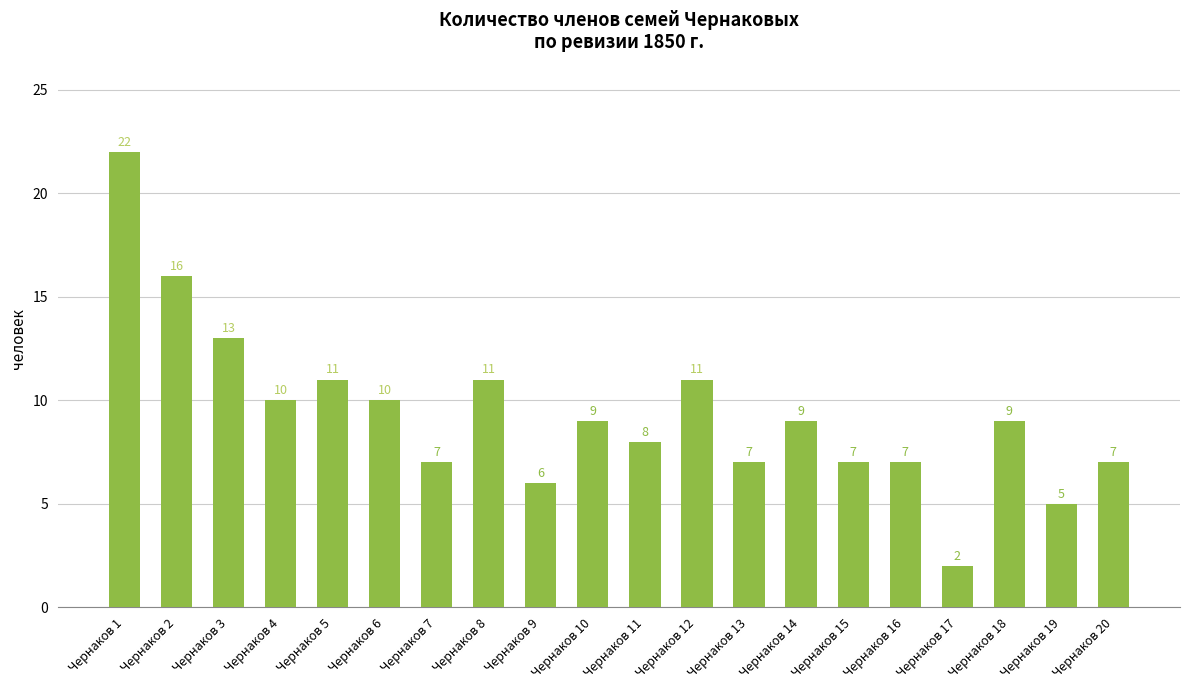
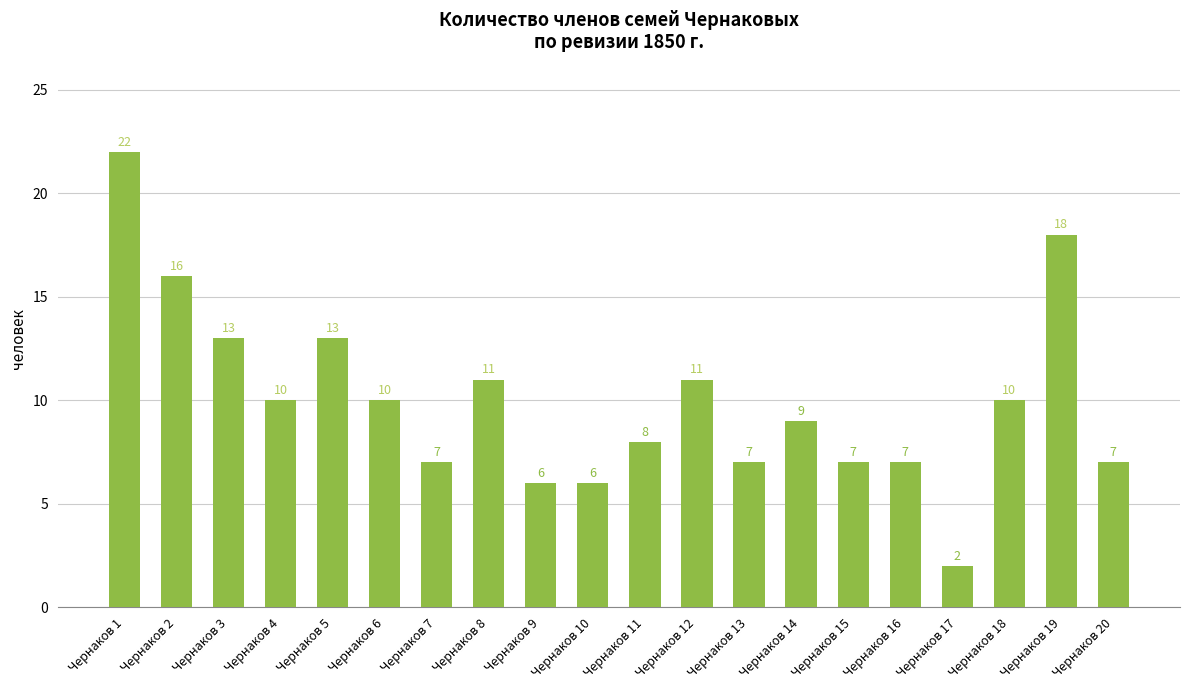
  {
    "Чернаков 1": 22,
    "Чернаков 2": 16,
    "Чернаков 3": 13,
    "Чернаков 4": 10,
-   "Чернаков 5": 11,
+   "Чернаков 5": 13,
    "Чернаков 6": 10,
    "Чернаков 7": 7,
    "Чернаков 8": 11,
    "Чернаков 9": 6,
-   "Чернаков 10": 9,
+   "Чернаков 10": 6,
    "Чернаков 11": 8,
    "Чернаков 12": 11,
    "Чернаков 13": 7,
    "Чернаков 14": 9,
    "Чернаков 15": 7,
    "Чернаков 16": 7,
    "Чернаков 17": 2,
-   "Чернаков 18": 9,
-   "Чернаков 19": 5,
+   "Чернаков 18": 10,
+   "Чернаков 19": 18,
    "Чернаков 20": 7
  }
